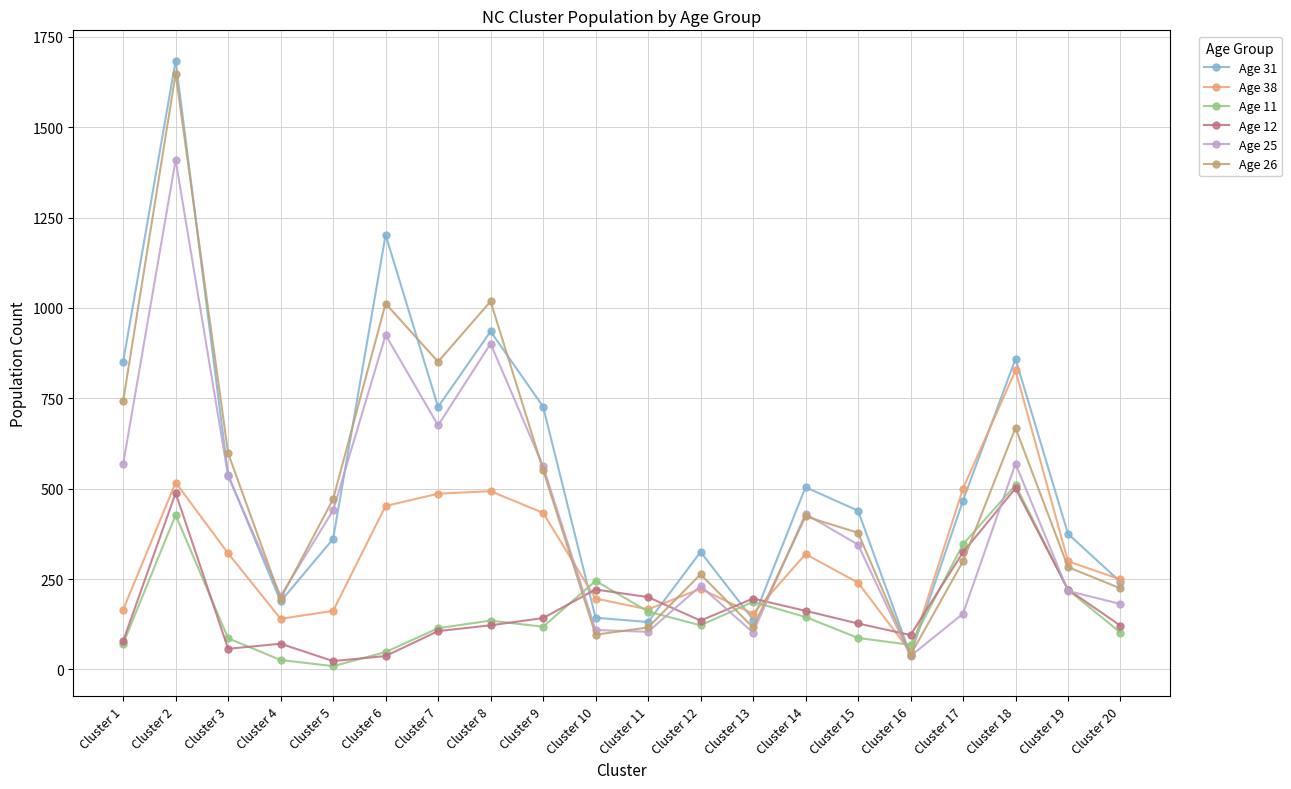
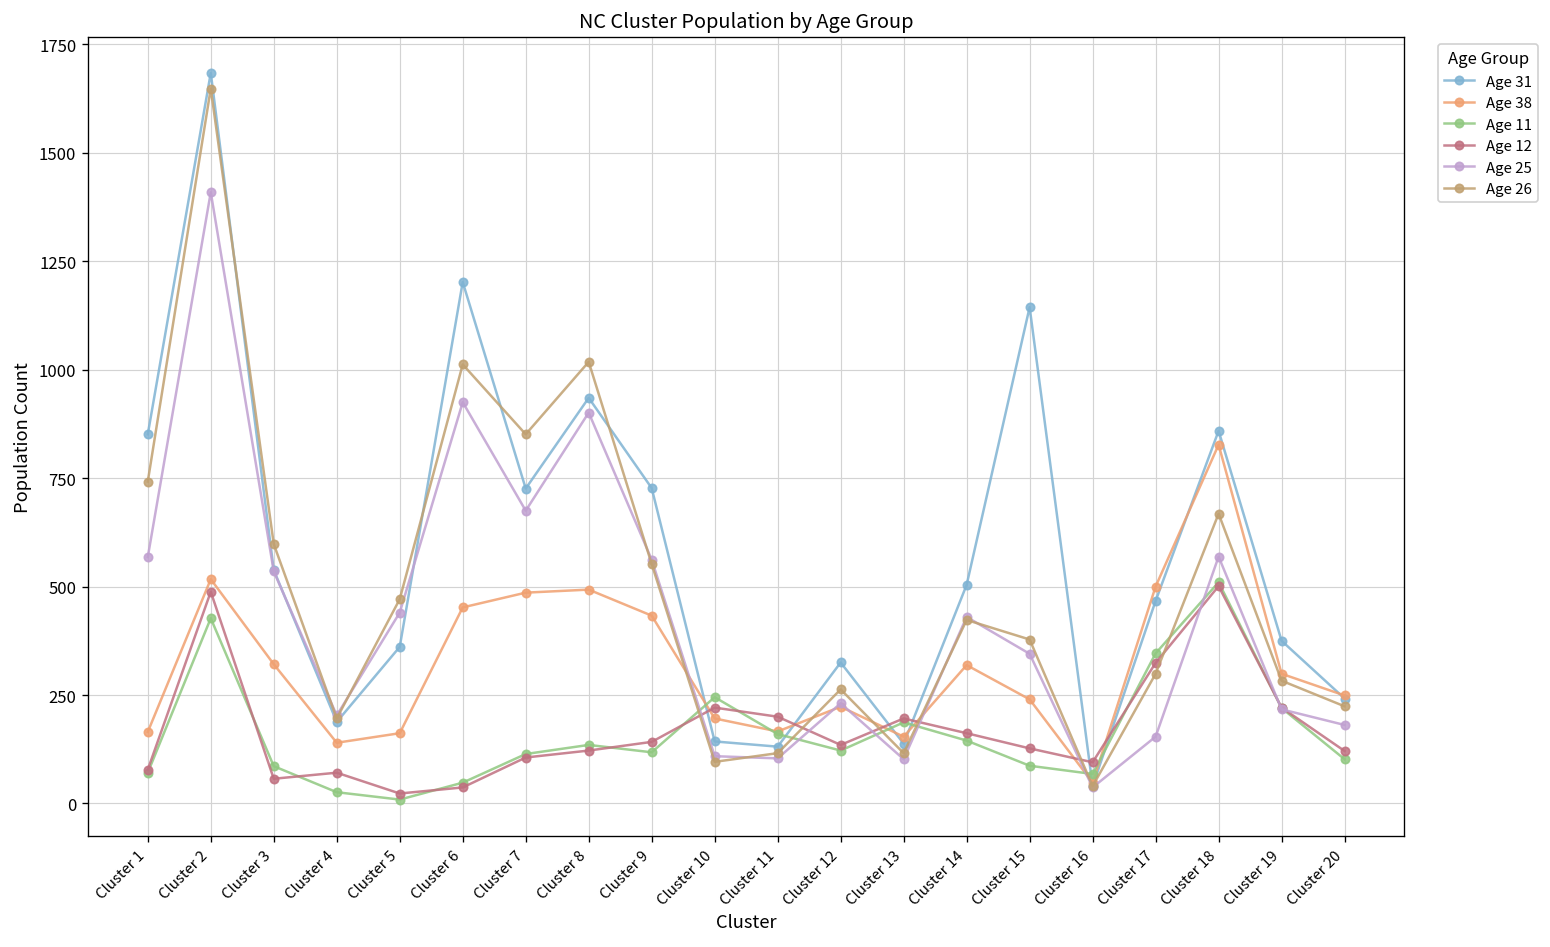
  {
    "Age 31": {
      "Cluster 1": 850,
      "Cluster 2": 1680,
      "Cluster 4": 190,
      "Cluster 5": 360,
      "Cluster 6": 1200,
      "Cluster 7": 730,
      "Cluster 8": 940,
      "Cluster 9": 730,
      "Cluster 10": 140,
      "Cluster 11": 130,
      "Cluster 12": 330,
      "Cluster 13": 140,
      "Cluster 14": 500,
-     "Cluster 15": 440,
+     "Cluster 15": 1140,
      "Cluster 17": 470,
      "Cluster 18": 860,
      "Cluster 19": 380
    },
    "Age 11": {
      "Cluster 2": 430,
      "Cluster 3": 90,
      "Cluster 4": 30,
      "Cluster 5": 10,
      "Cluster 6": 50,
      "Cluster 7": 110,
      "Cluster 8": 140,
      "Cluster 9": 120,
      "Cluster 10": 250,
      "Cluster 12": 120,
      "Cluster 13": 190,
      "Cluster 14": 150,
      "Cluster 15": 90,
      "Cluster 16": 70,
      "Cluster 17": 350,
      "Cluster 18": 510,
      "Cluster 20": 100
    },
    "Age 25": {
      "Cluster 1": 570,
      "Cluster 2": 1410,
      "Cluster 5": 440,
      "Cluster 6": 930,
      "Cluster 7": 680,
      "Cluster 8": 900,
      "Cluster 9": 560,
      "Cluster 10": 110,
      "Cluster 11": 100,
      "Cluster 12": 230,
      "Cluster 13": 100,
      "Cluster 15": 350,
      "Cluster 17": 150,
      "Cluster 18": 570,
      "Cluster 20": 180
    }
  }
